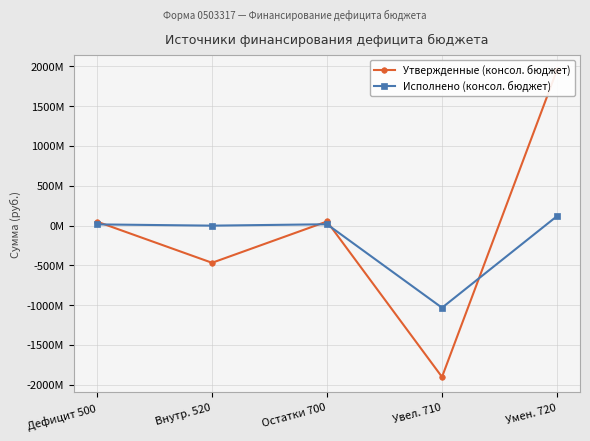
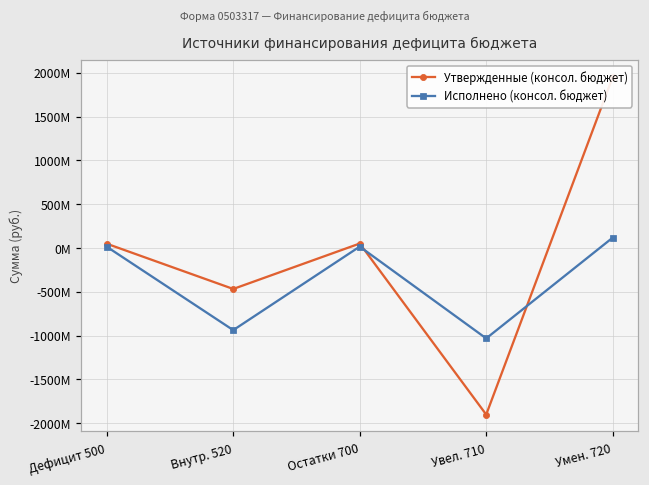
  {
    "Утвержденные (консол. бюджет)": {
      "Дефицит 500": 0,
      "Внутр. 520": -500000000,
      "Остатки 700": 100000000,
      "Увел. 710": -1900000000
    },
    "Исполнено (консол. бюджет)": {
      "Дефицит 500": 0,
-     "Внутр. 520": 0,
+     "Внутр. 520": -900000000,
      "Остатки 700": 0,
      "Увел. 710": -1000000000,
      "Умен. 720": 100000000
    }
  }
